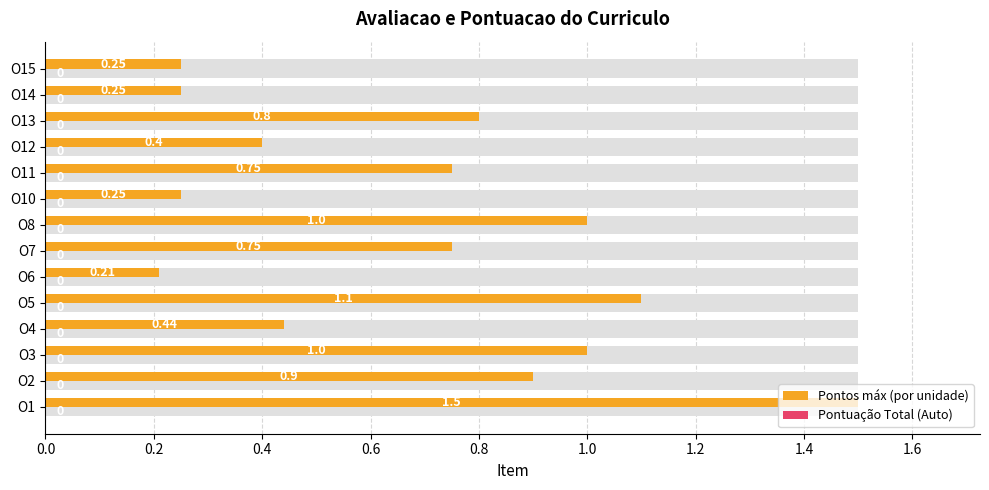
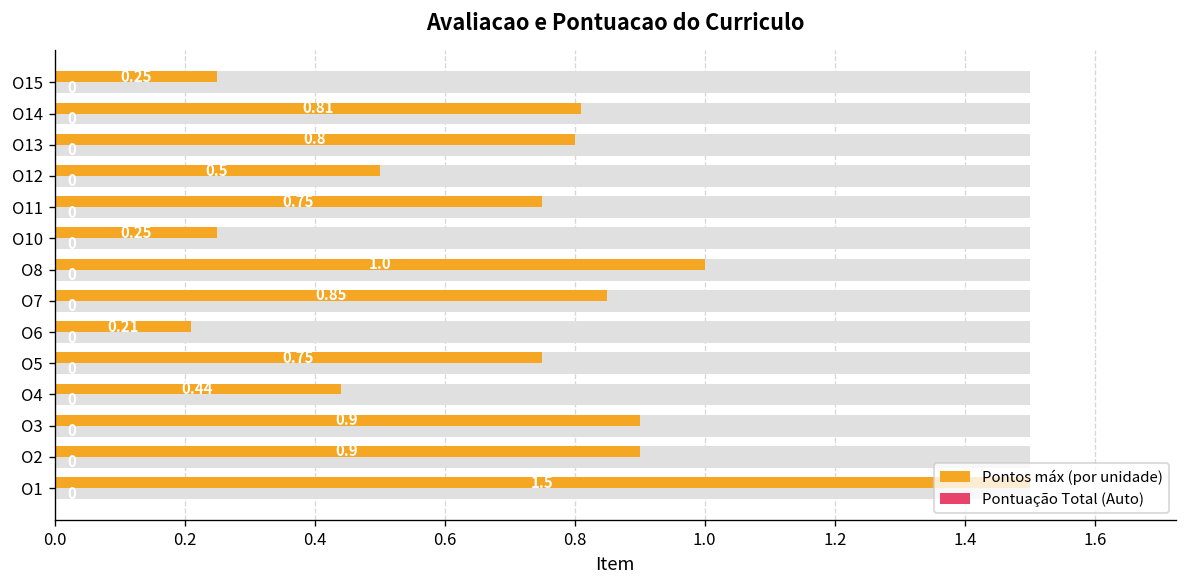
  {
    "Pontos máx (por unidade)": {
-     "O14": 0.25,
-     "O12": 0.4,
-     "O7": 0.75,
-     "O5": 1.1,
-     "O3": 1.0
+     "O14": 0.81,
+     "O12": 0.5,
+     "O7": 0.85,
+     "O5": 0.75,
+     "O3": 0.9
    },
    "Pontuação Total (Auto)": {
      "O15": 0.00,
      "O14": 0.00,
      "O13": 0.00,
      "O12": 0.00,
      "O11": 0.00,
      "O10": 0.00,
      "O8": 0.00,
      "O7": 0.00,
      "O6": 0.00,
      "O5": 0.00,
      "O4": 0.00,
      "O3": 0.00,
      "O2": 0.00,
      "O1": 0.00
    }
  }
